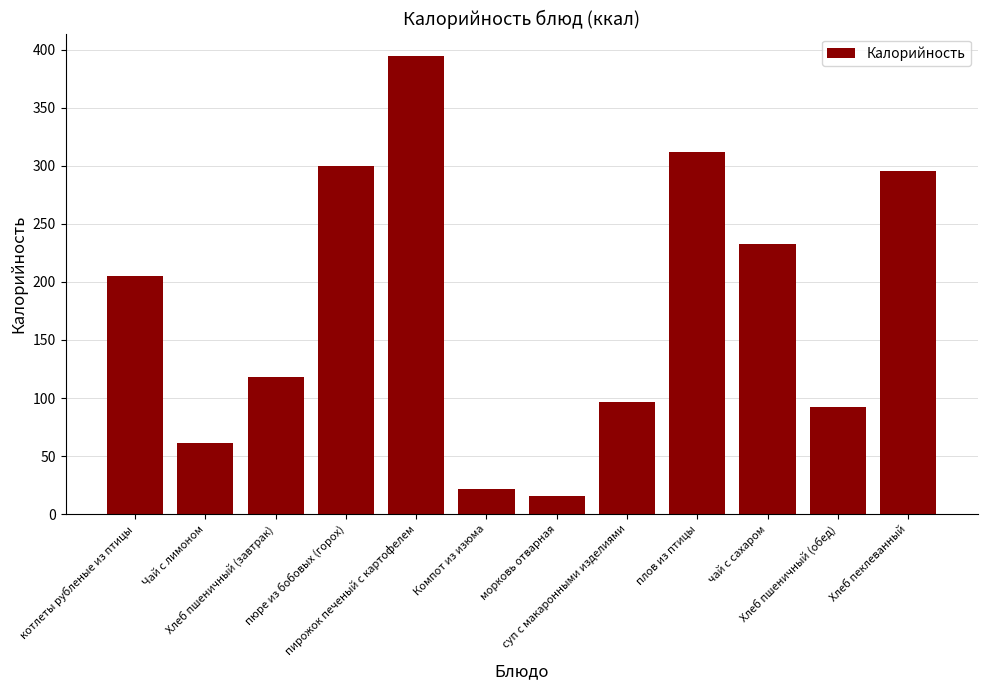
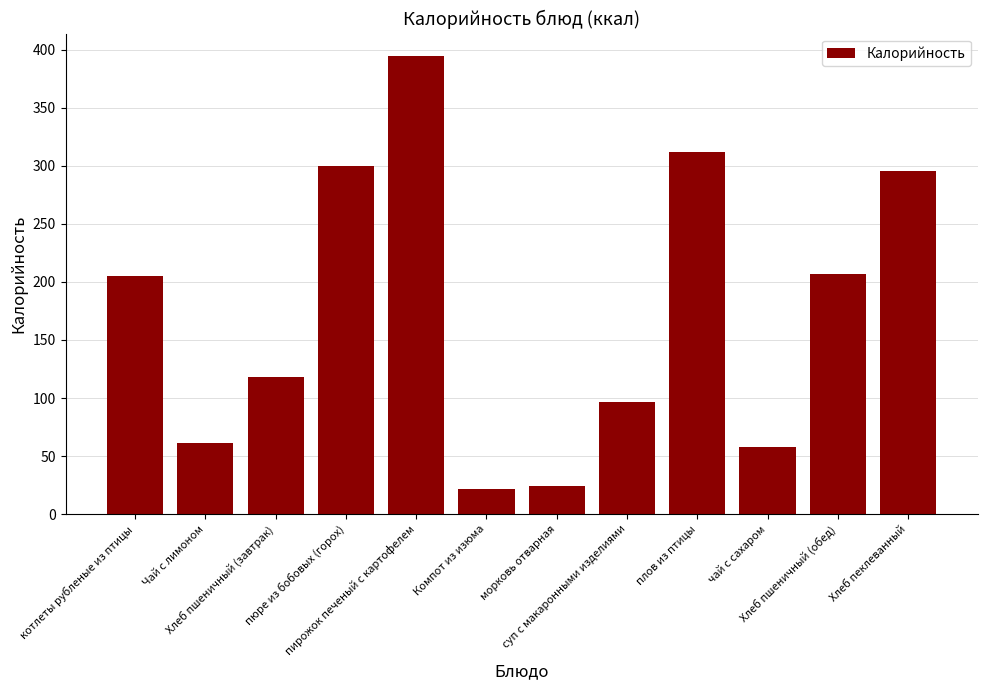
  {
    "котлеты рубленые из птицы": 205,
    "Чай с лимоном": 61,
    "Хлеб пшеничный (завтрак)": 118,
    "пюре из бобовых (горох)": 300,
    "пирожок печеный с картофелем": 394,
    "Компот из изюма": 22,
-   "морковь отварная": 16,
+   "морковь отварная": 24,
    "суп с макаронными изделиями": 97,
    "плов из птицы": 312,
-   "чай с сахаром": 233,
-   "Хлеб пшеничный (обед)": 92,
+   "чай с сахаром": 58,
+   "Хлеб пшеничный (обед)": 207,
    "Хлеб пеклеванный": 295
  }
